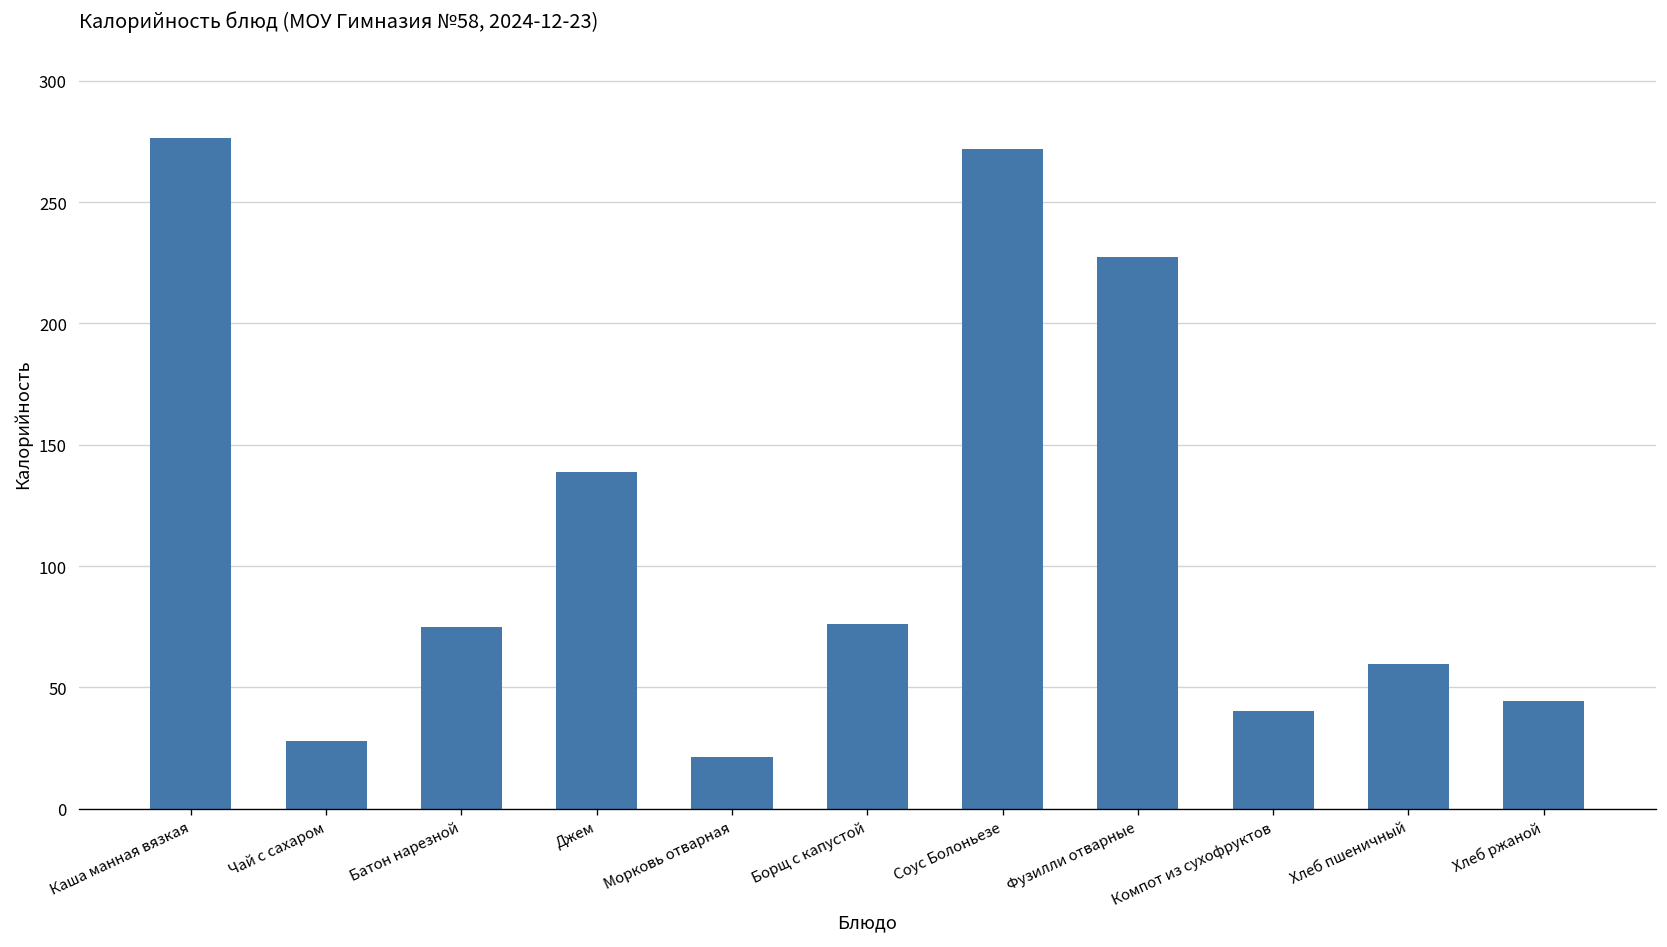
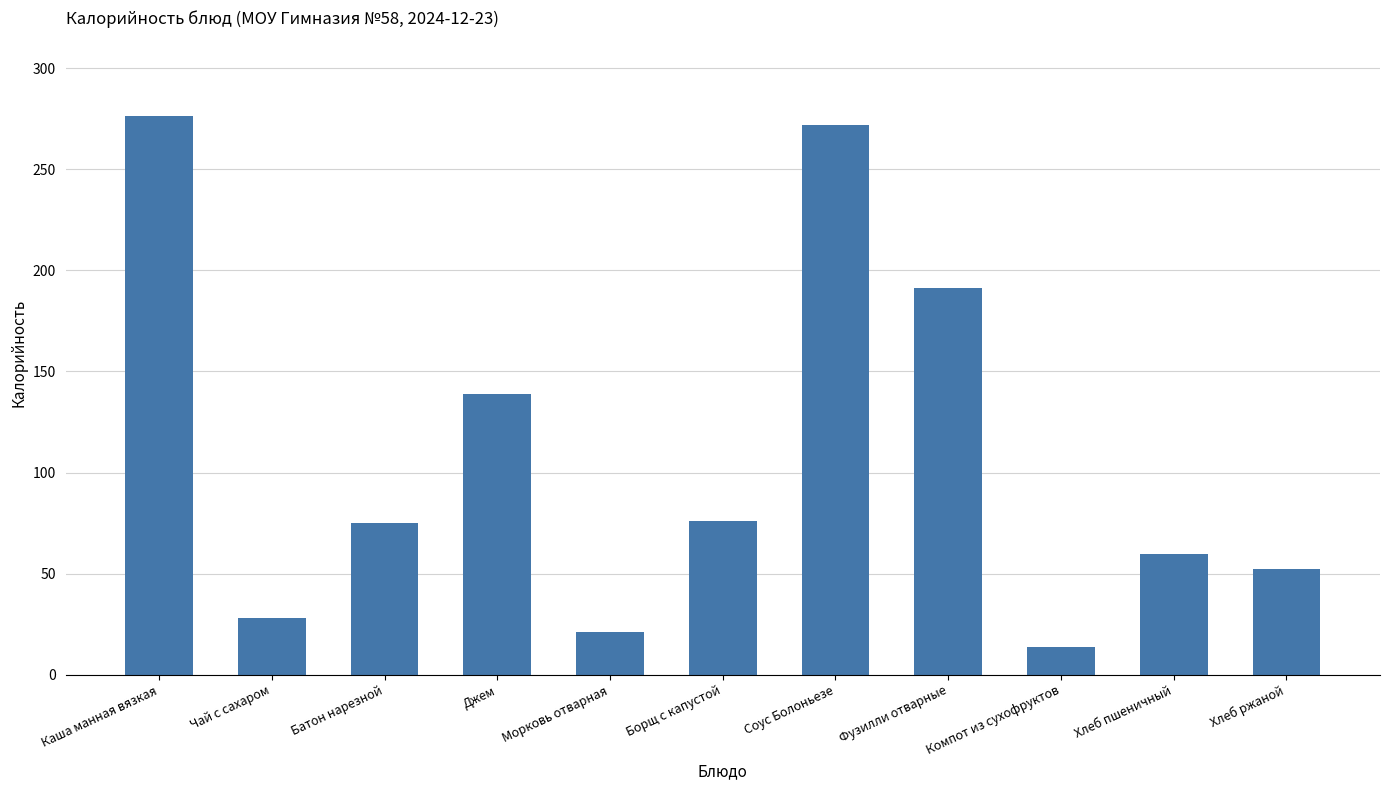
  {
    "Каша манная вязкая": 276,
    "Чай с сахаром": 28,
    "Батон нарезной": 75,
    "Джем": 139,
    "Морковь отварная": 21,
    "Борщ с капустой": 76,
    "Соус Болоньезе": 272,
-   "Фузилли отварные": 227,
-   "Компот из сухофруктов": 40,
+   "Фузилли отварные": 191,
+   "Компот из сухофруктов": 14,
    "Хлеб пшеничный": 60,
-   "Хлеб ржаной": 45
+   "Хлеб ржаной": 52
  }
